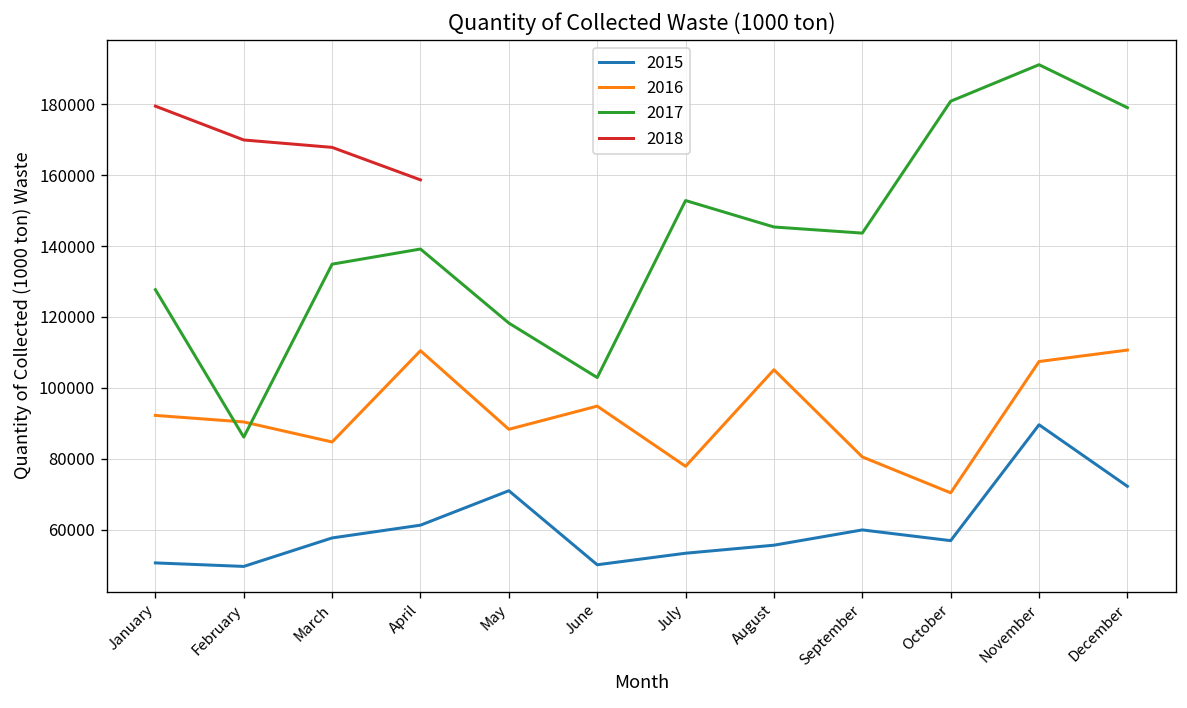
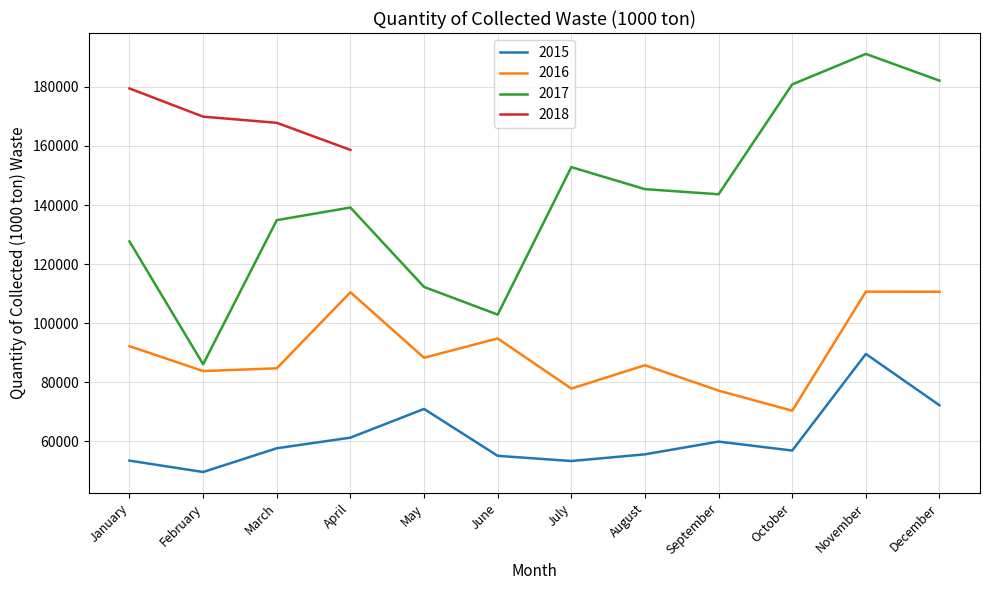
  {
    "2015": {
-     "January": 51000,
+     "January": 53000,
      "February": 50000,
      "March": 58000,
      "April": 61000,
      "May": 71000,
-     "June": 50000,
+     "June": 55000,
      "July": 53000,
      "August": 56000,
      "September": 60000,
      "October": 57000,
      "November": 90000,
      "December": 72000
    },
    "2016": {
      "January": 92000,
-     "February": 90000,
+     "February": 84000,
      "March": 85000,
      "April": 110000,
      "May": 88000,
      "June": 95000,
      "July": 78000,
-     "August": 105000,
-     "September": 81000,
+     "August": 86000,
+     "September": 77000,
      "October": 70000,
-     "November": 107000,
+     "November": 111000,
      "December": 111000
    },
    "2017": {
      "January": 128000,
      "February": 86000,
      "March": 135000,
      "April": 139000,
-     "May": 118000,
+     "May": 112000,
      "June": 103000,
      "July": 153000,
      "August": 145000,
      "September": 144000,
      "October": 181000,
      "November": 191000,
-     "December": 179000
+     "December": 182000
    },
    "2018": {
      "January": 179000,
      "February": 170000,
      "March": 168000,
      "April": 159000
    }
  }
